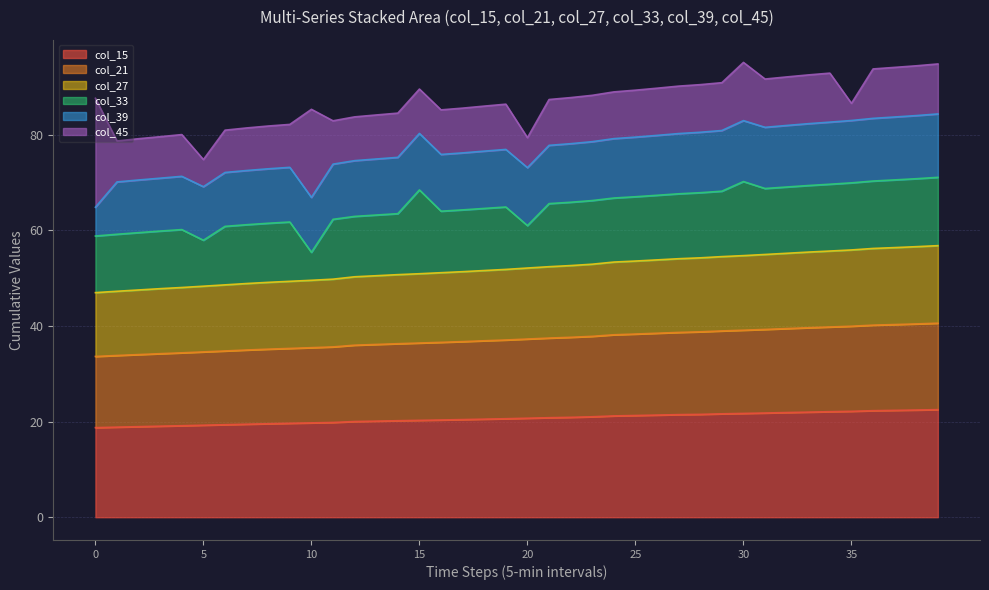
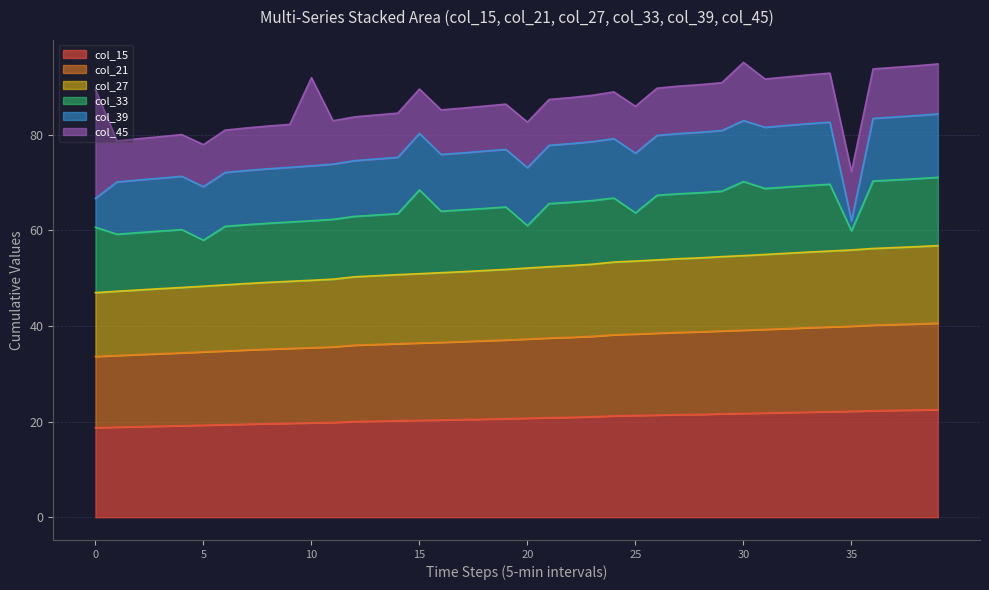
  {
    "col_33": {
-     "0": 12,
+     "0": 14,
      "5": 10,
-     "10": 6,
+     "10": 12,
      "15": 18,
      "20": 9,
-     "25": 13,
+     "25": 10,
      "30": 15,
-     "35": 14
+     "35": 4
    },
    "col_39": {
      "0": 6,
      "5": 11,
      "10": 11,
      "15": 12,
      "20": 12,
      "25": 12,
      "30": 13,
-     "35": 13
+     "35": 2
    },
    "col_45": {
-     "5": 6,
+     "5": 9,
      "10": 18,
      "15": 9,
-     "20": 6,
+     "20": 10,
      "25": 10,
      "30": 12,
-     "35": 4
+     "35": 10
    }
  }
